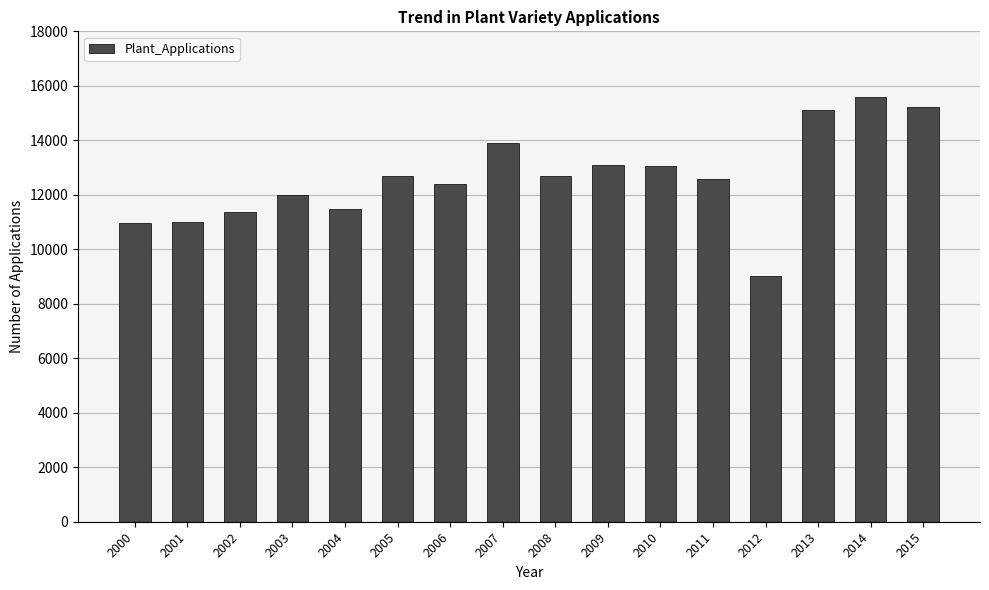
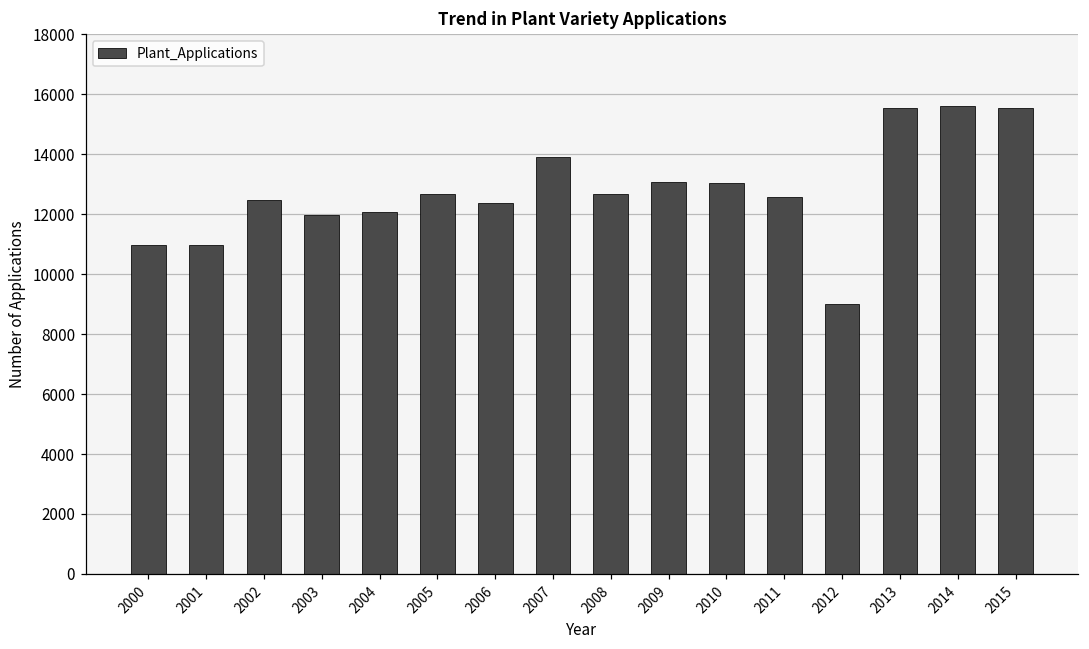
  {
    "2000": 11000,
    "2001": 11000,
-   "2002": 11400,
+   "2002": 12500,
    "2003": 12000,
-   "2004": 11500,
+   "2004": 12100,
    "2005": 12700,
    "2006": 12400,
    "2007": 13900,
    "2008": 12700,
    "2009": 13100,
    "2010": 13100,
    "2011": 12600,
    "2012": 9000,
-   "2013": 15100,
+   "2013": 15600,
    "2014": 15600,
-   "2015": 15200
+   "2015": 15600
  }
